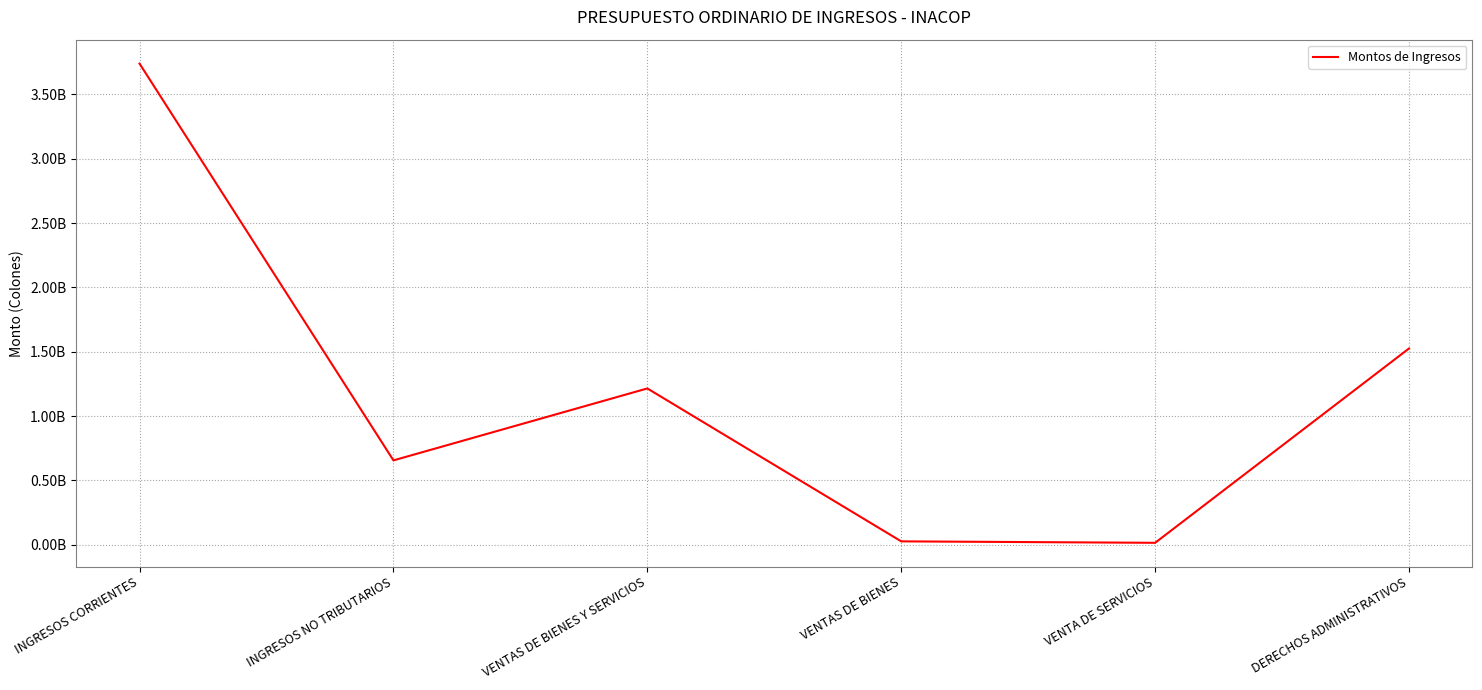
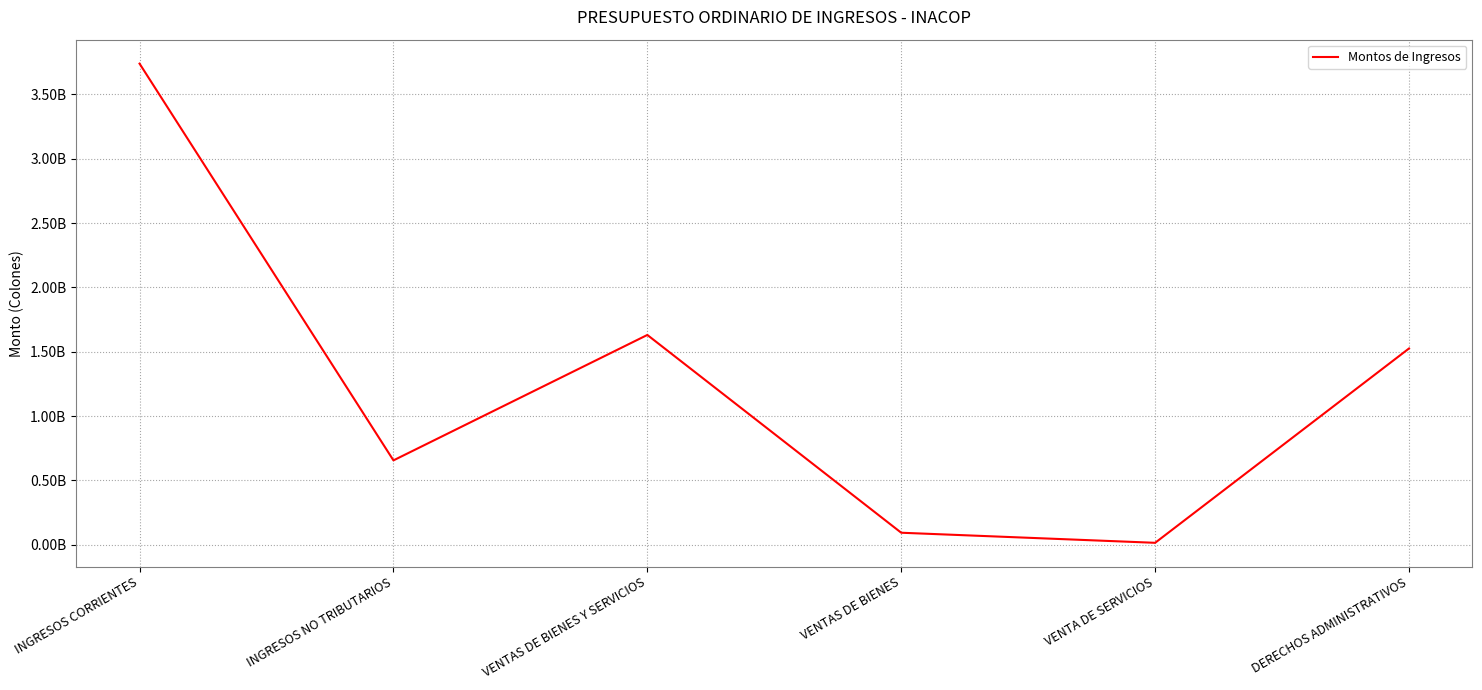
  {
    "INGRESOS CORRIENTES": 3740000000,
    "INGRESOS NO TRIBUTARIOS": 660000000,
-   "VENTAS DE BIENES Y SERVICIOS": 1210000000,
-   "VENTAS DE BIENES": 30000000,
+   "VENTAS DE BIENES Y SERVICIOS": 1630000000,
+   "VENTAS DE BIENES": 90000000,
    "VENTA DE SERVICIOS": 20000000,
    "DERECHOS ADMINISTRATIVOS": 1530000000
  }
